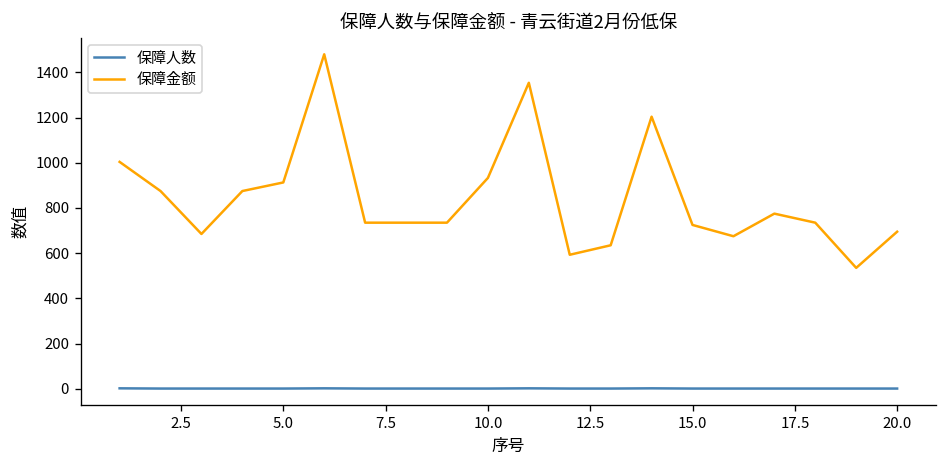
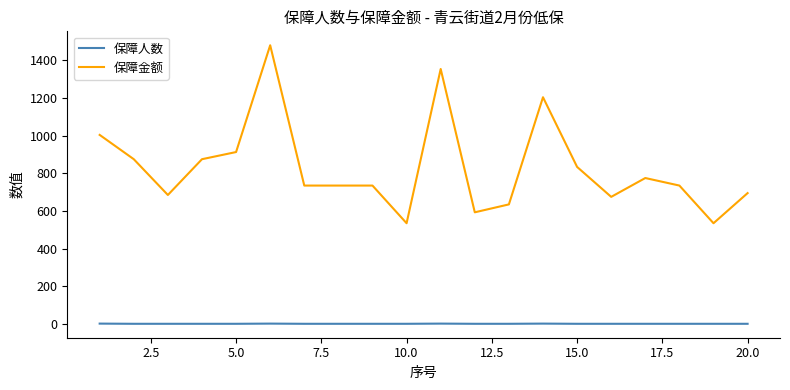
  {
    "保障人数": {
      "5.0": 0,
      "10.0": 0,
      "15.0": 0,
      "20.0": 0
    },
    "保障金额": {
      "5.0": 910,
-     "10.0": 930,
-     "15.0": 730,
+     "10.0": 540,
+     "15.0": 830,
      "20.0": 700
    }
  }
